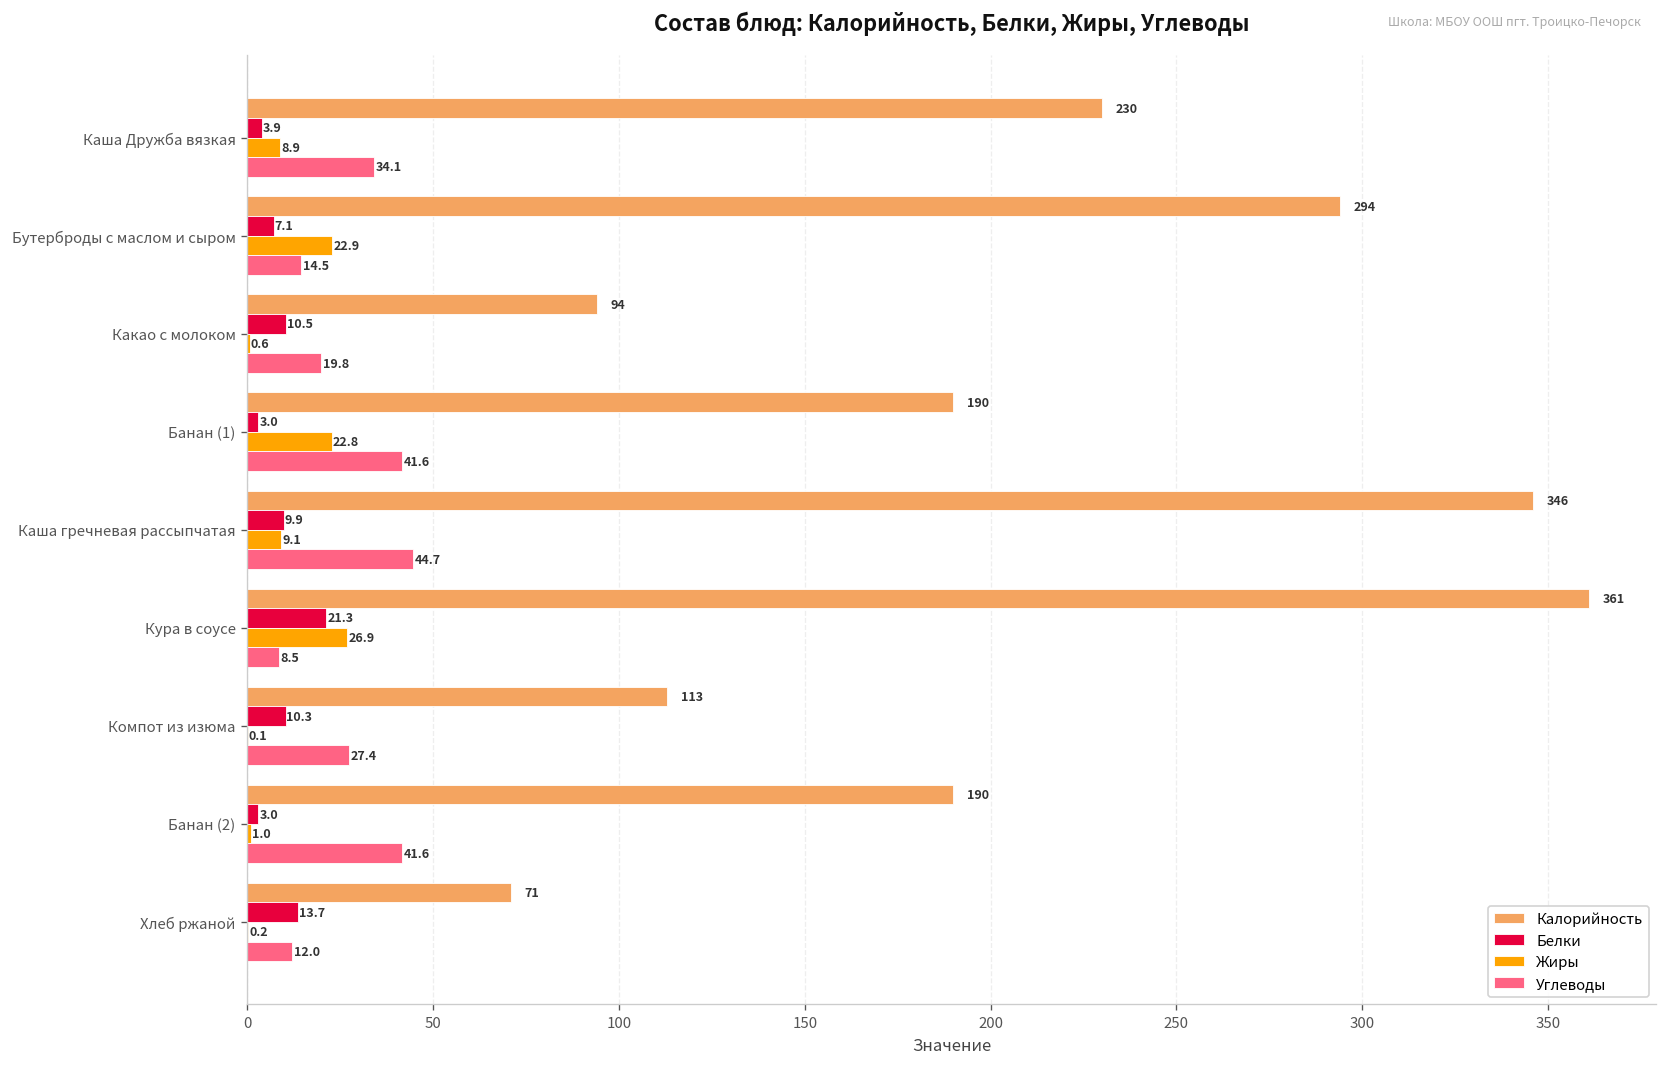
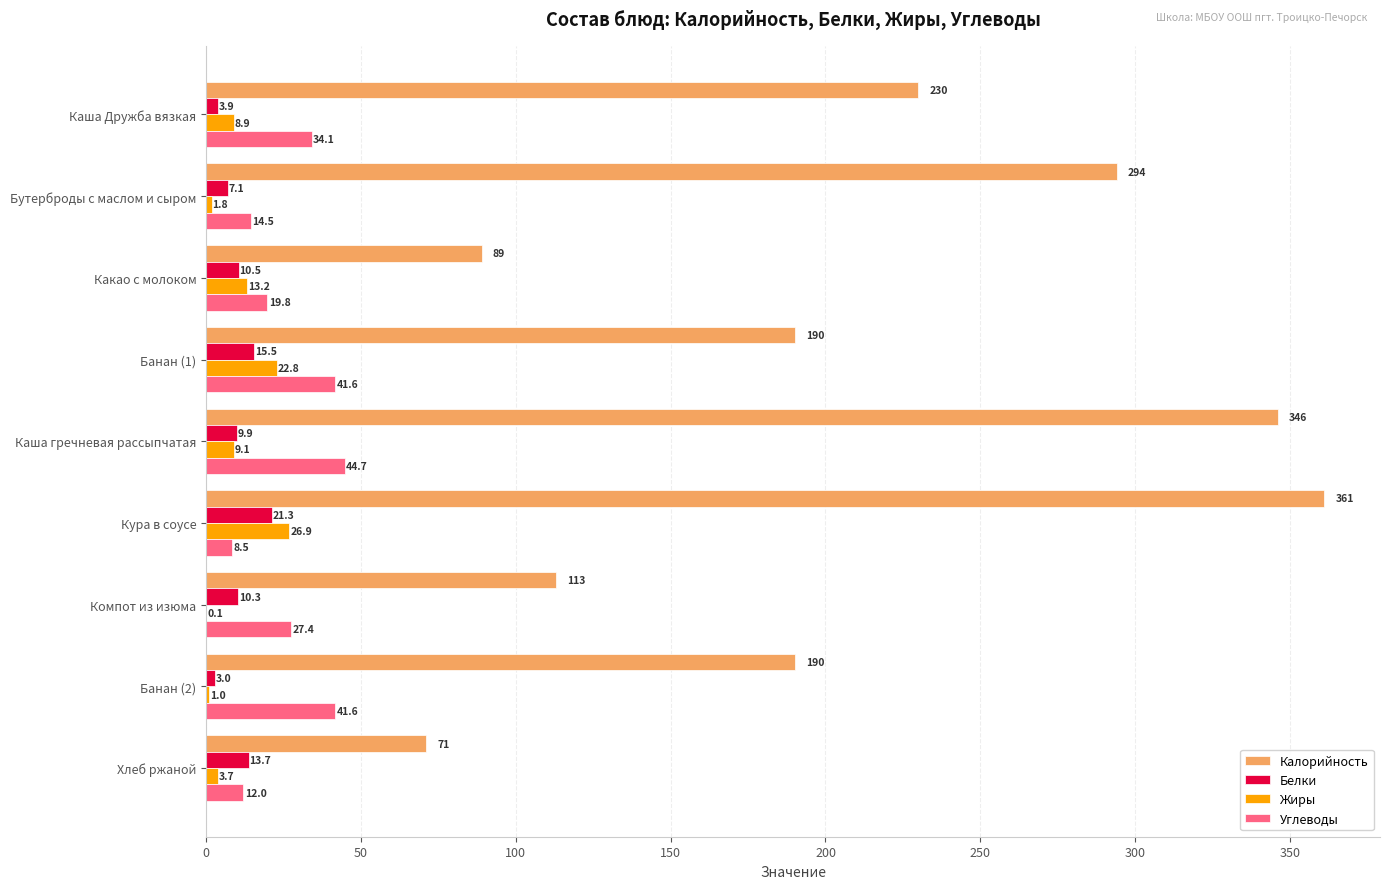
  {
    "Калорийность": {
      "Каша Дружба вязкая": 230,
      "Бутерброды с маслом и сыром": 294,
-     "Какао с молоком": 94,
+     "Какао с молоком": 89,
      "Банан (1)": 190,
      "Каша гречневая рассыпчатая": 346,
      "Кура в соусе": 361,
      "Компот из изюма": 113,
      "Банан (2)": 190,
      "Хлеб ржаной": 71
    },
    "Белки": {
      "Каша Дружба вязкая": 3.9,
      "Бутерброды с маслом и сыром": 7.1,
      "Какао с молоком": 10.5,
-     "Банан (1)": 3.0,
+     "Банан (1)": 15.5,
      "Каша гречневая рассыпчатая": 9.9,
      "Кура в соусе": 21.3,
      "Компот из изюма": 10.3,
      "Банан (2)": 3.0,
      "Хлеб ржаной": 13.7
    },
    "Жиры": {
      "Каша Дружба вязкая": 8.9,
-     "Бутерброды с маслом и сыром": 22.9,
-     "Какао с молоком": 0.6,
+     "Бутерброды с маслом и сыром": 1.8,
+     "Какао с молоком": 13.2,
      "Банан (1)": 22.8,
      "Каша гречневая рассыпчатая": 9.1,
      "Кура в соусе": 26.9,
      "Компот из изюма": 0.1,
      "Банан (2)": 1.0,
-     "Хлеб ржаной": 0.2
+     "Хлеб ржаной": 3.7
    },
    "Углеводы": {
      "Каша Дружба вязкая": 34.1,
      "Бутерброды с маслом и сыром": 14.5,
      "Какао с молоком": 19.8,
      "Банан (1)": 41.6,
      "Каша гречневая рассыпчатая": 44.7,
      "Кура в соусе": 8.5,
      "Компот из изюма": 27.4,
      "Банан (2)": 41.6,
      "Хлеб ржаной": 12.0
    }
  }
